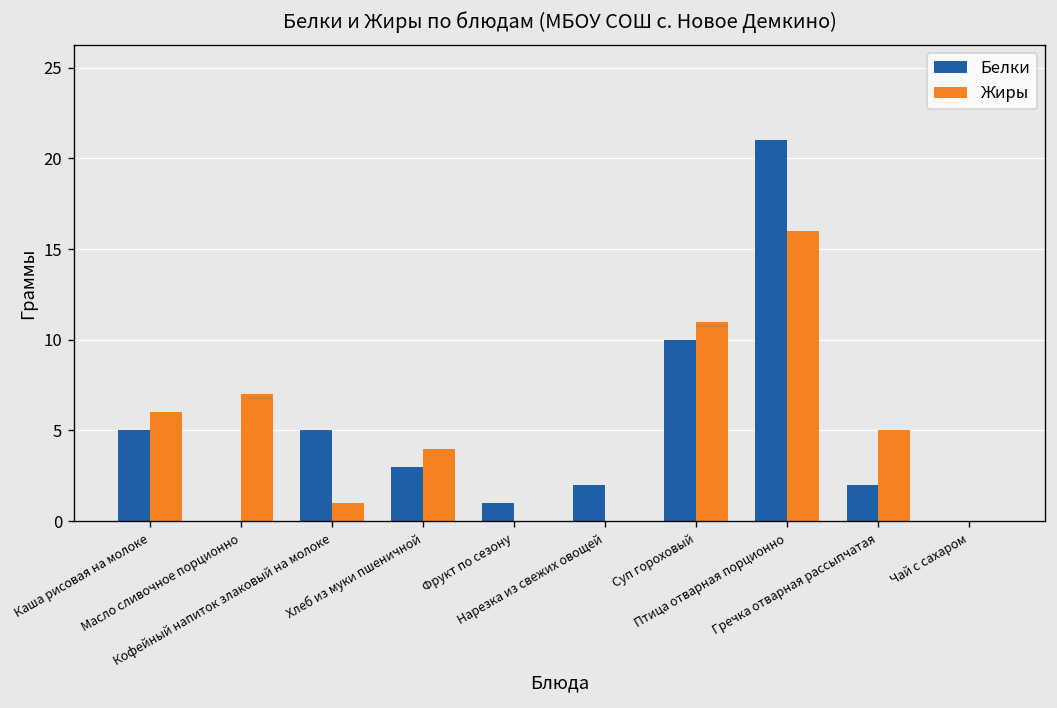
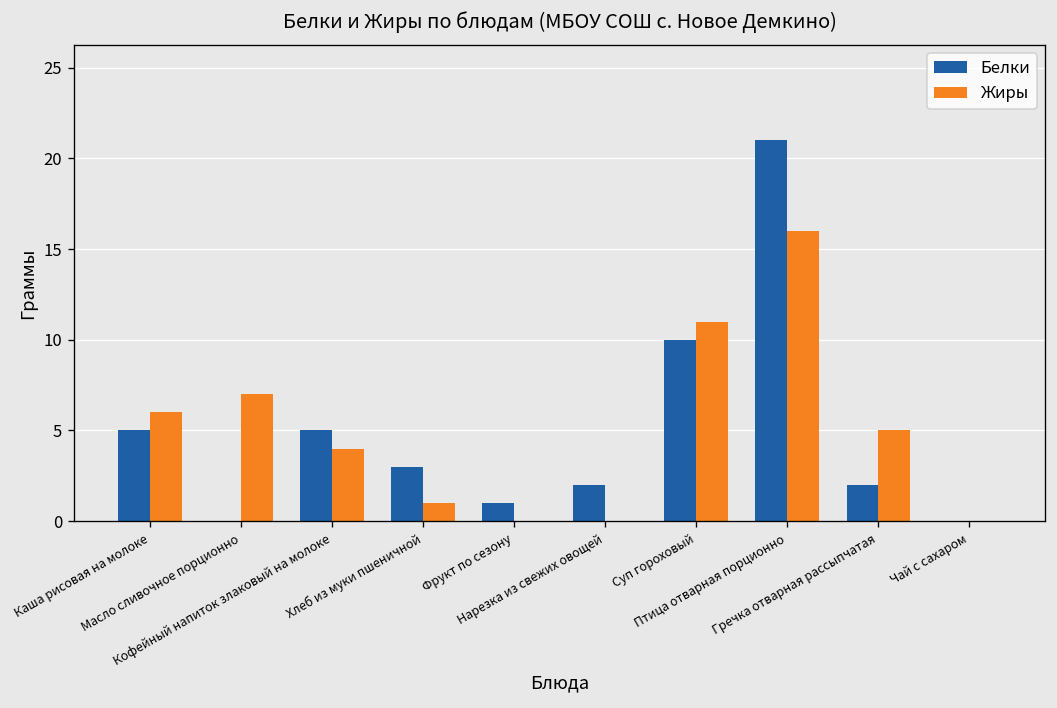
  {
    "Белки": {
      "Каша рисовая на молоке": 5,
      "Масло сливочное порционно": 0,
      "Кофейный напиток злаковый на молоке": 5,
      "Хлеб из муки пшеничной": 3,
      "Фрукт по сезону": 1,
      "Нарезка из свежих овощей": 2,
      "Суп гороховый": 10,
      "Птица отварная порционно": 21,
      "Гречка отварная рассыпчатая": 2,
      "Чай с сахаром": 0
    },
    "Жиры": {
      "Каша рисовая на молоке": 6,
      "Масло сливочное порционно": 7,
-     "Кофейный напиток злаковый на молоке": 1,
-     "Хлеб из муки пшеничной": 4,
+     "Кофейный напиток злаковый на молоке": 4,
+     "Хлеб из муки пшеничной": 1,
      "Фрукт по сезону": 0,
      "Нарезка из свежих овощей": 0,
      "Суп гороховый": 11,
      "Птица отварная порционно": 16,
      "Гречка отварная рассыпчатая": 5,
      "Чай с сахаром": 0
    }
  }
